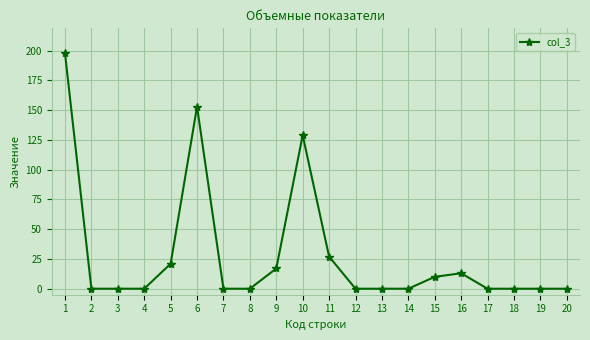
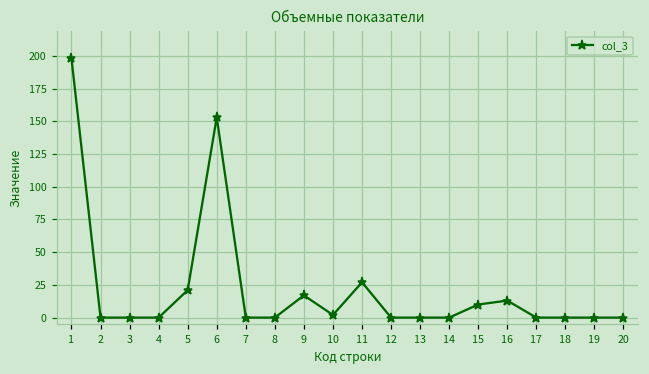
  {
    "1": 198,
    "2": 0,
    "3": 0,
    "4": 0,
    "5": 21,
    "6": 153,
    "7": 0,
    "8": 0,
    "9": 17,
-   "10": 129,
+   "10": 2,
    "11": 27,
    "12": 0,
    "13": 0,
    "14": 0,
    "15": 10,
    "16": 13,
    "17": 0,
    "18": 0,
    "19": 0,
    "20": 0
  }
